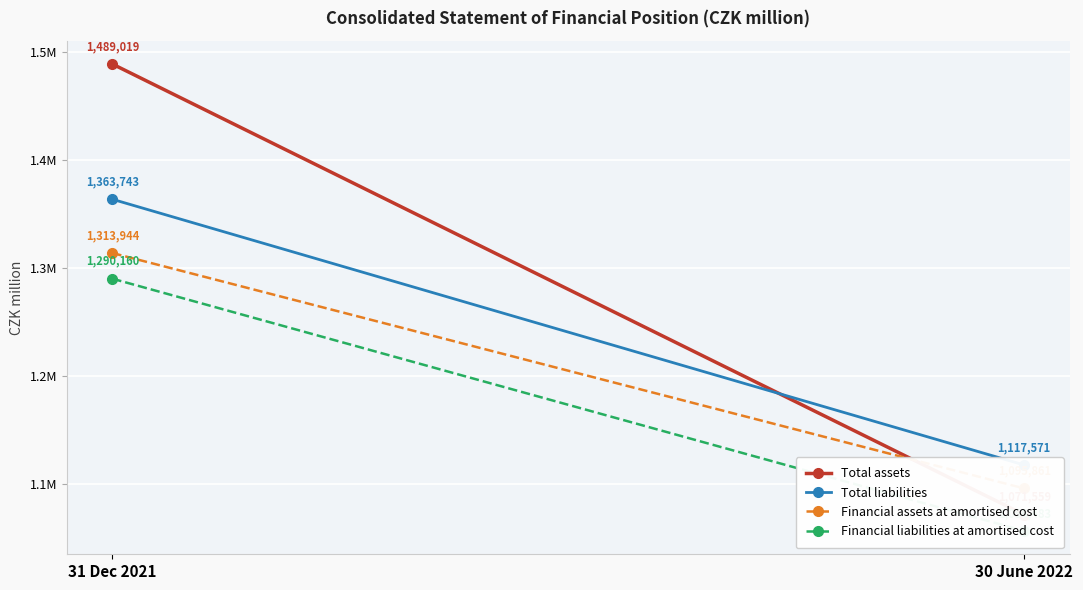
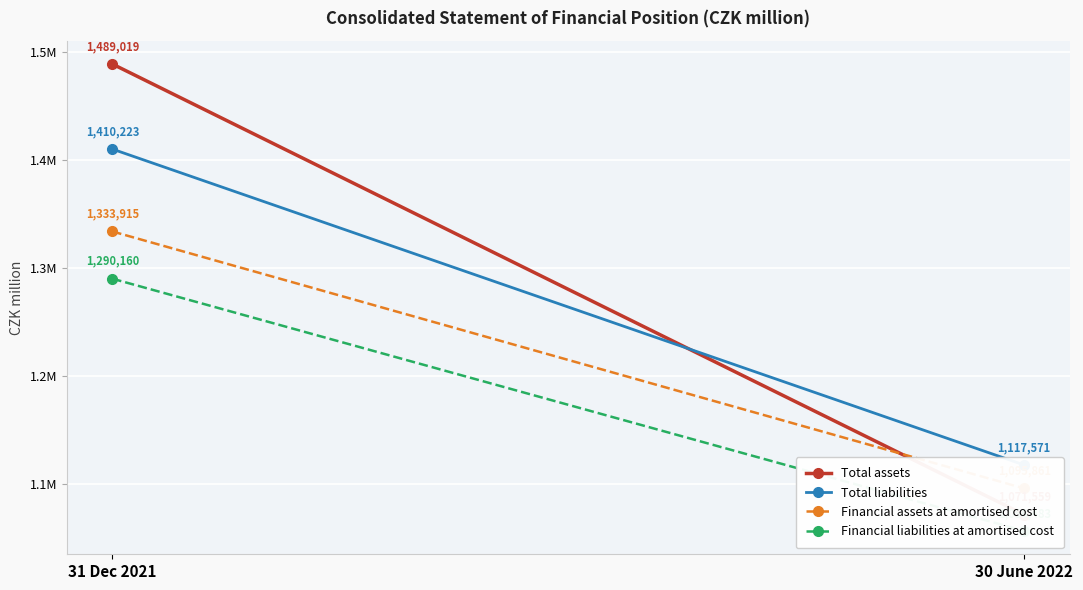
  {
    "Total assets": {
      "31 Dec 2021": "1,489,019"
    },
    "Total liabilities": {
-     "31 Dec 2021": "1,363,743"
+     "31 Dec 2021": "1,410,223"
    },
    "Financial assets at amortised cost": {
-     "31 Dec 2021": "1,313,944"
+     "31 Dec 2021": "1,333,915"
    },
    "Financial liabilities at amortised cost": {
      "31 Dec 2021": "1,290,160"
    }
  }
